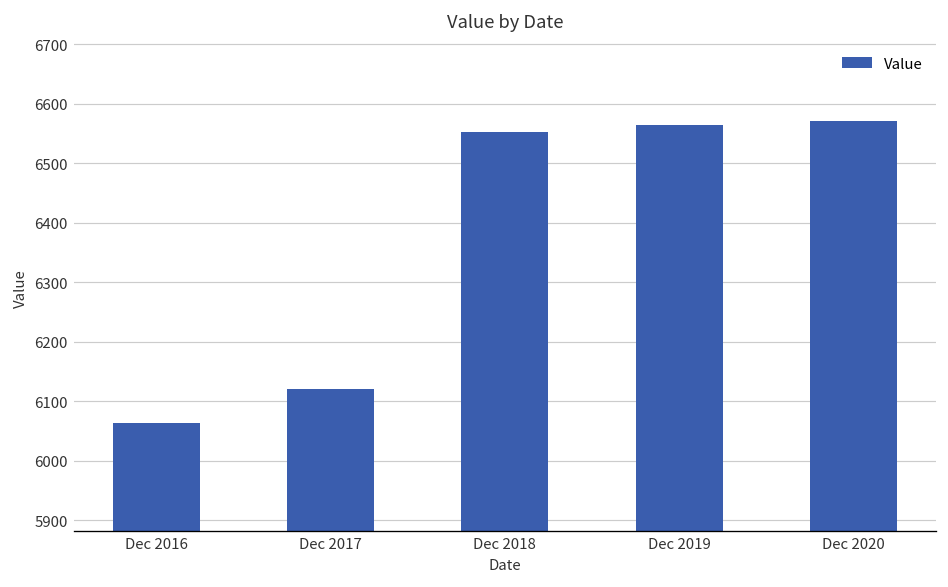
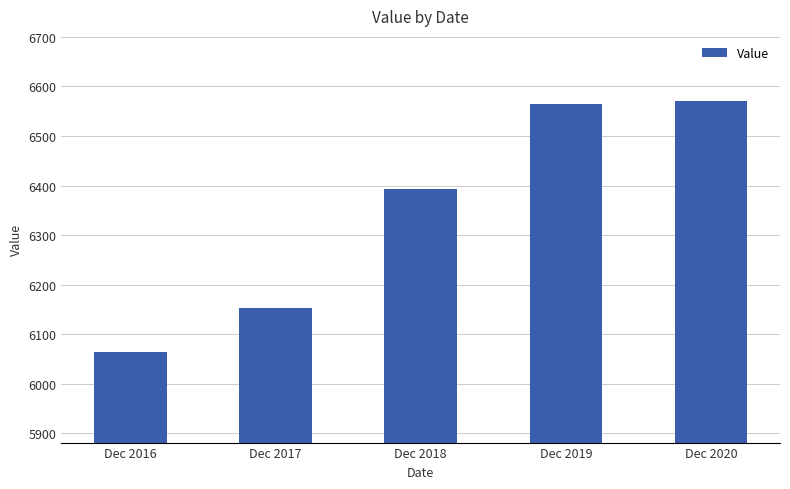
  {
    "Dec 2016": 6060,
-   "Dec 2017": 6120,
-   "Dec 2018": 6550,
+   "Dec 2017": 6150,
+   "Dec 2018": 6390,
    "Dec 2019": 6560,
    "Dec 2020": 6570
  }
